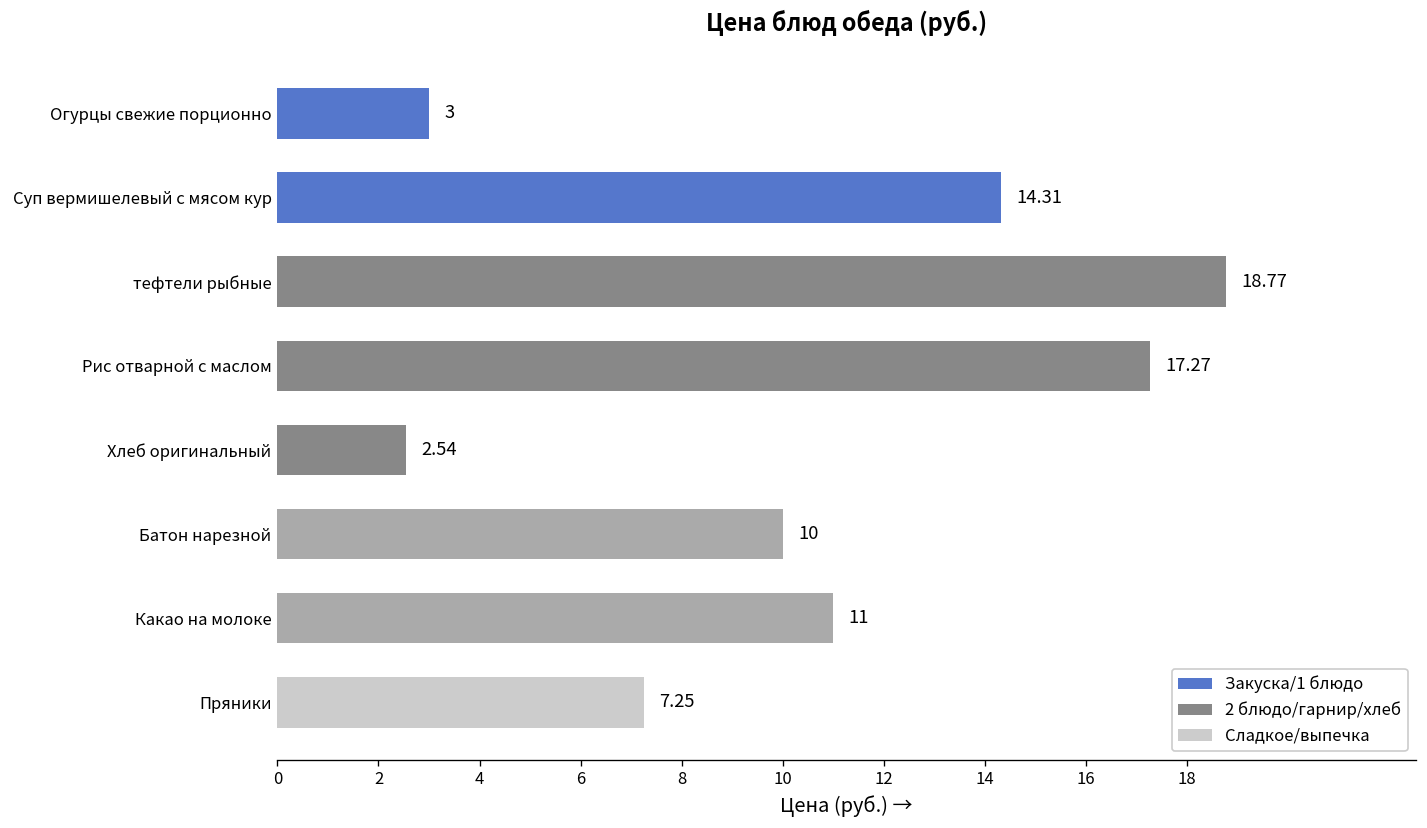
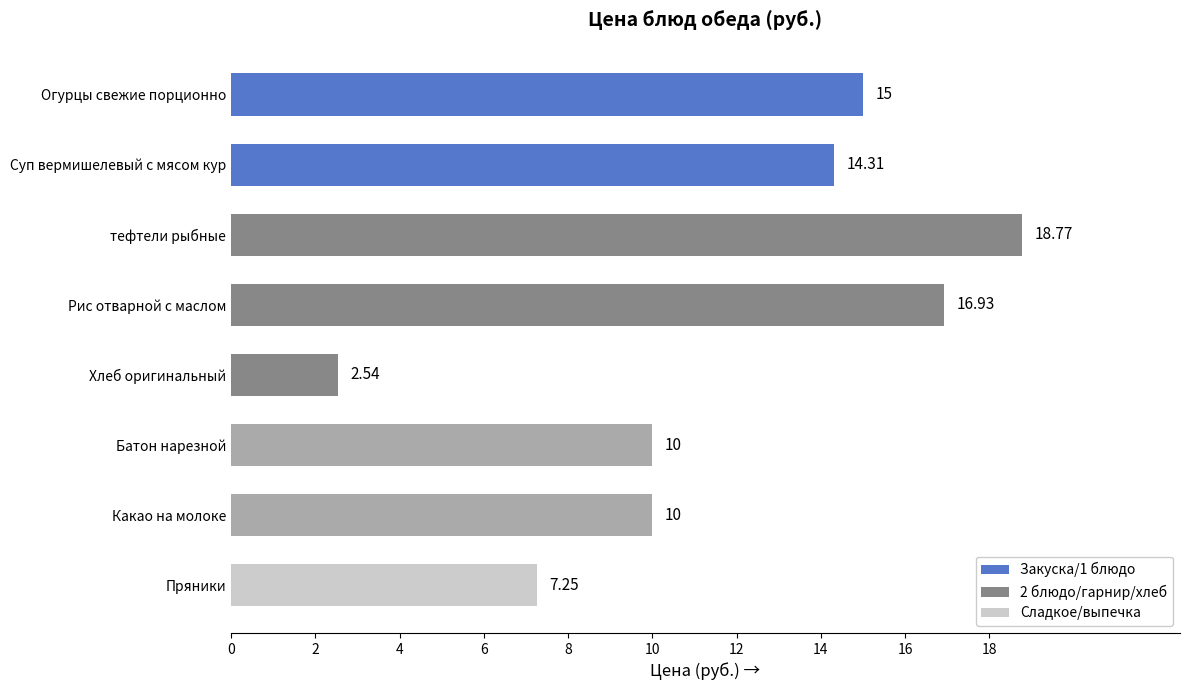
  {
-   "Огурцы свежие порционно": 3,
+   "Огурцы свежие порционно": 15,
    "Суп вермишелевый с мясом кур": 14.31,
    "тефтели рыбные": 18.77,
-   "Рис отварной с маслом": 17.27,
+   "Рис отварной с маслом": 16.93,
    "Хлеб оригинальный": 2.54,
    "Батон нарезной": 10,
-   "Какао на молоке": 11,
+   "Какао на молоке": 10,
    "Пряники": 7.25
  }
